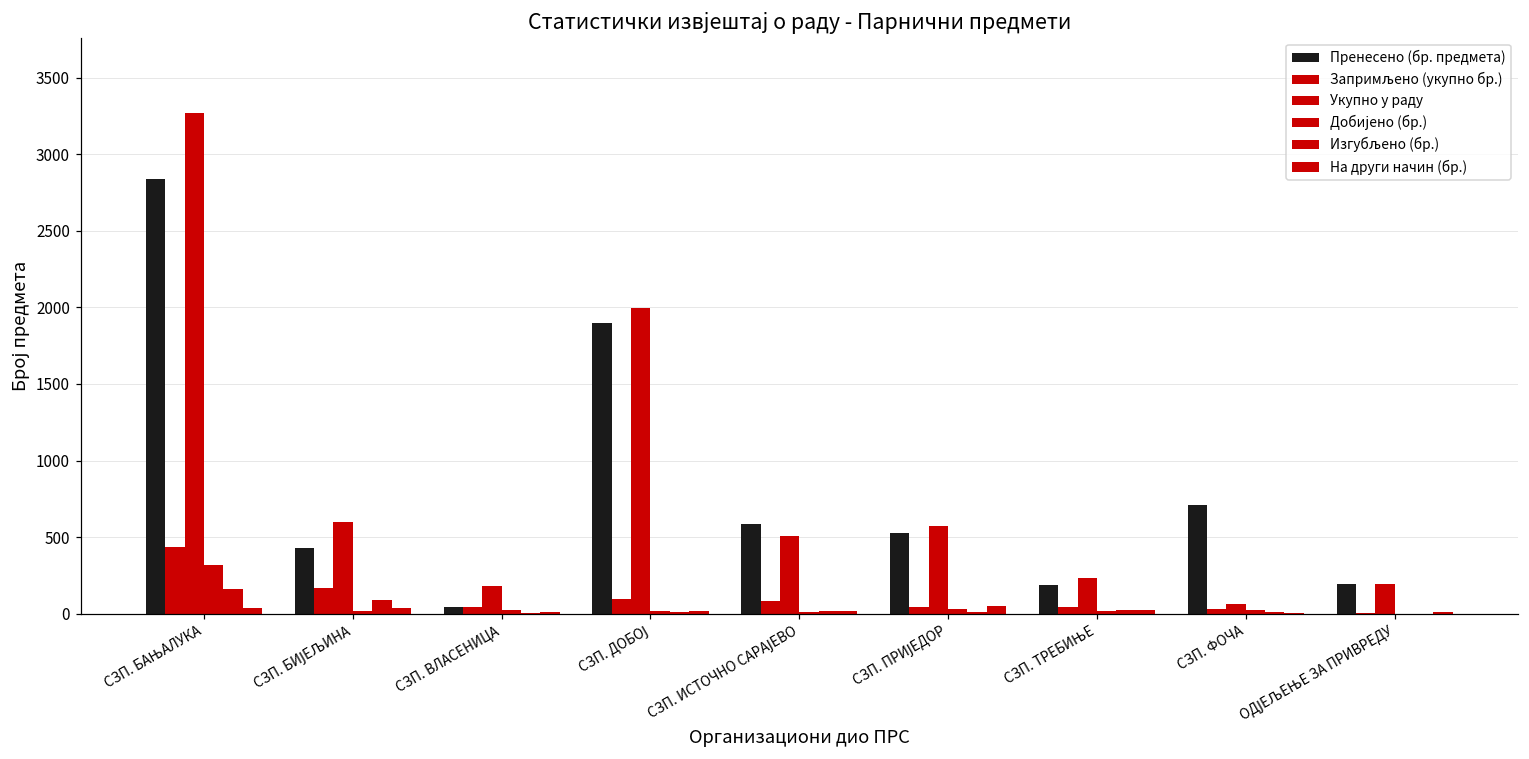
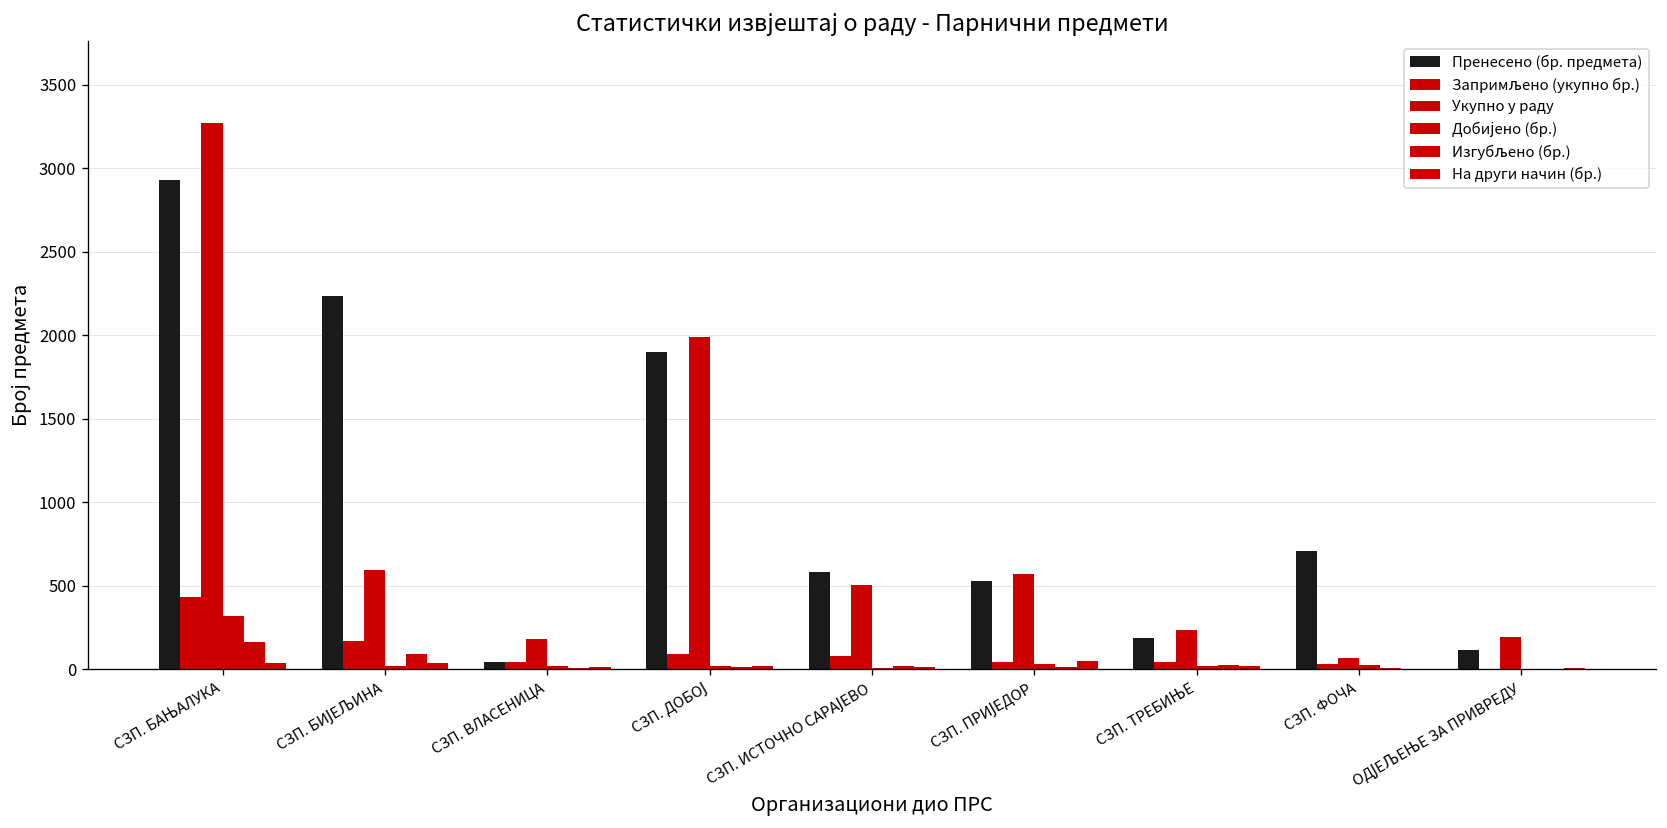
  {
    "Пренесено (бр. предмета)": {
-     "СЗП. БАЊАЛУКА": 2840,
-     "СЗП. БИЈЕЉИНА": 430,
+     "СЗП. БАЊАЛУКА": 2930,
+     "СЗП. БИЈЕЉИНА": 2230,
      "СЗП. ВЛАСЕНИЦА": 50,
      "СЗП. ДОБОЈ": 1900,
      "СЗП. ИСТОЧНО САРАЈЕВО": 580,
      "СЗП. ПРИЈЕДОР": 530,
      "СЗП. ТРЕБИЊЕ": 190,
      "СЗП. ФОЧА": 710,
-     "ОДЈЕЉЕЊЕ ЗА ПРИВРЕДУ": 200
+     "ОДЈЕЉЕЊЕ ЗА ПРИВРЕДУ": 120
    }
  }
